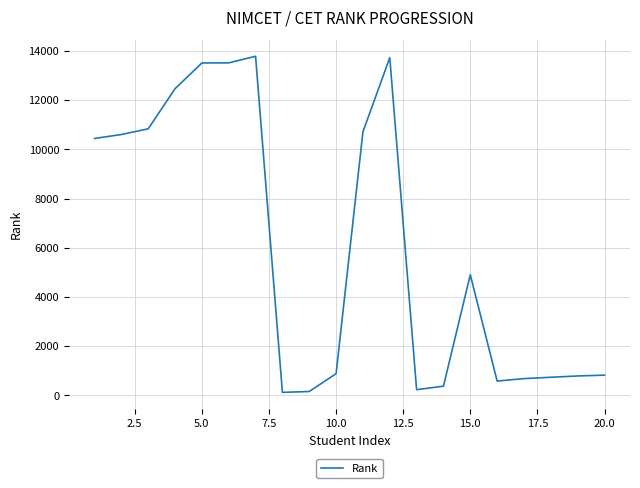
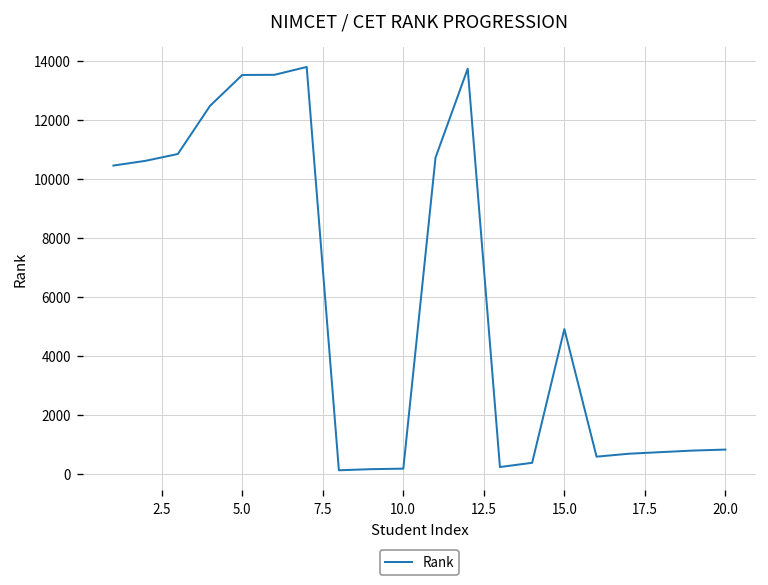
  {
    "5.0": 13500,
-   "10.0": 900,
+   "10.0": 200,
    "15.0": 4900,
    "20.0": 800
  }
